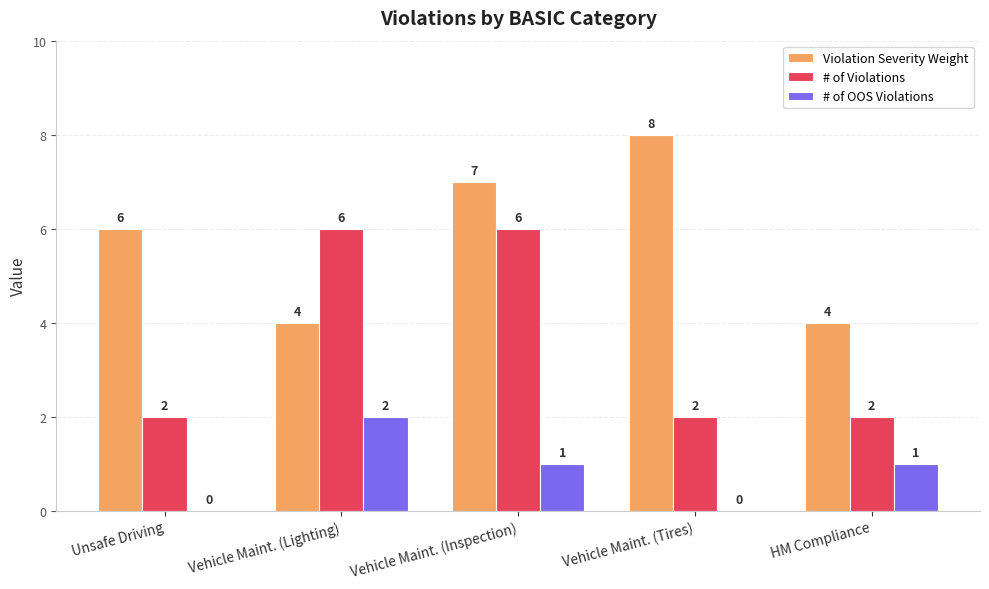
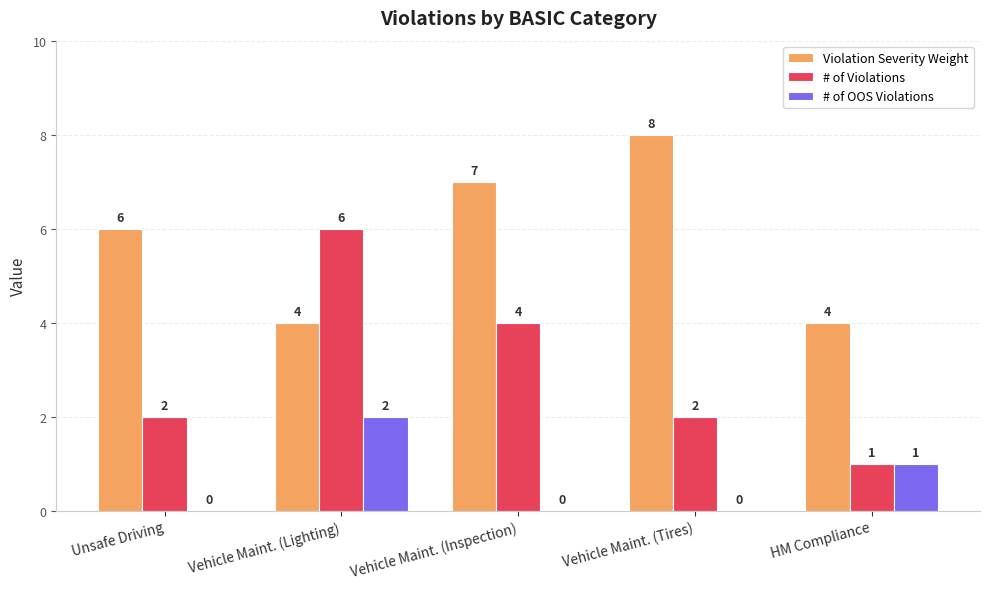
  {
    "Violation Severity Weight": {
      "Unsafe Driving": 6,
      "Vehicle Maint. (Lighting)": 4,
      "Vehicle Maint. (Inspection)": 7,
      "Vehicle Maint. (Tires)": 8,
      "HM Compliance": 4
    },
    "# of Violations": {
      "Unsafe Driving": 2,
      "Vehicle Maint. (Lighting)": 6,
-     "Vehicle Maint. (Inspection)": 6,
+     "Vehicle Maint. (Inspection)": 4,
      "Vehicle Maint. (Tires)": 2,
-     "HM Compliance": 2
+     "HM Compliance": 1
    },
    "# of OOS Violations": {
      "Unsafe Driving": 0,
      "Vehicle Maint. (Lighting)": 2,
-     "Vehicle Maint. (Inspection)": 1,
+     "Vehicle Maint. (Inspection)": 0,
      "Vehicle Maint. (Tires)": 0,
      "HM Compliance": 1
    }
  }
